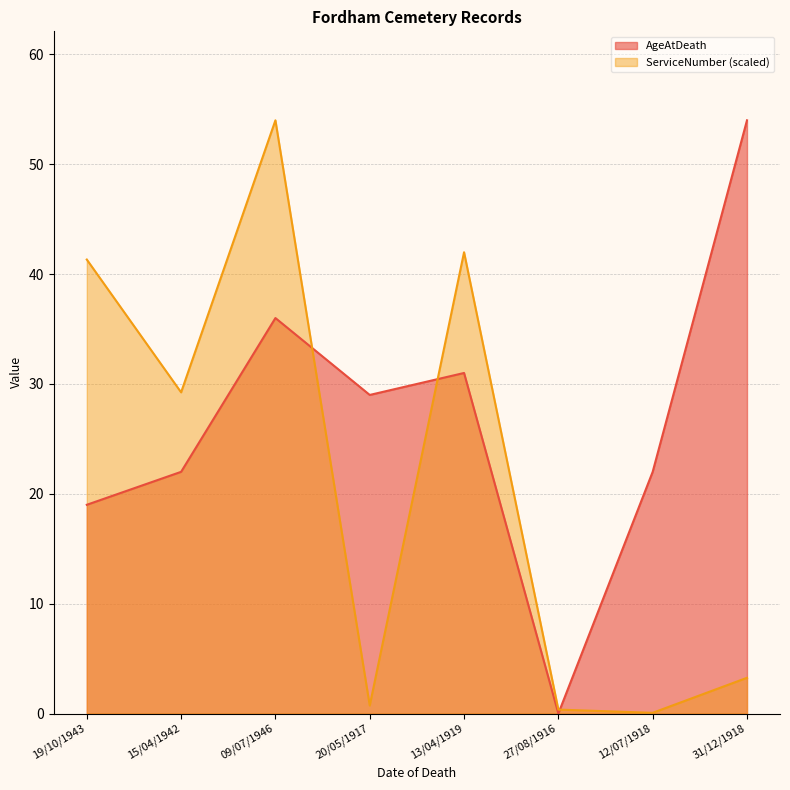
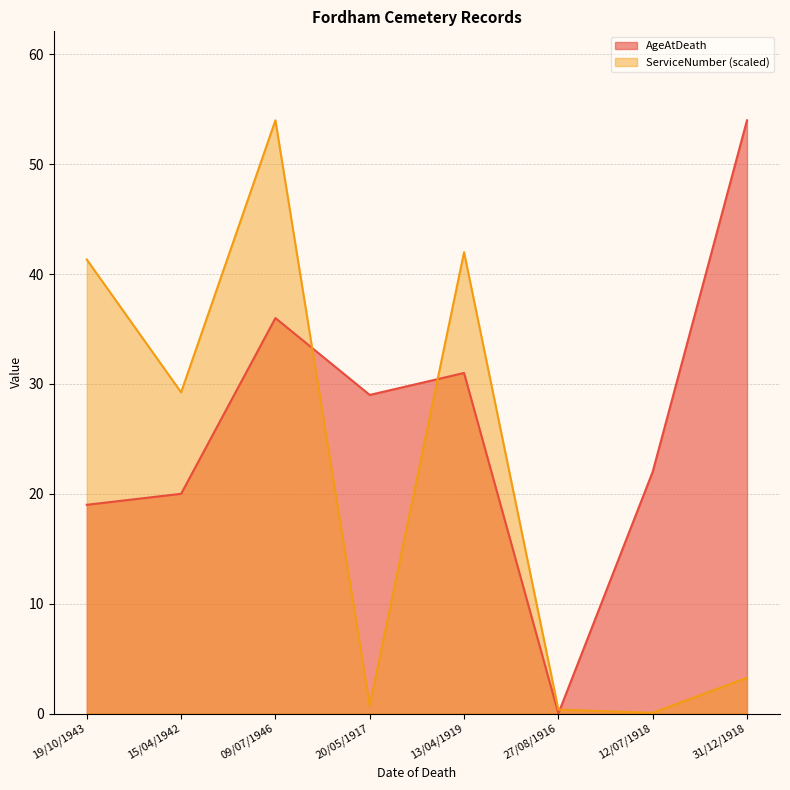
  {
    "AgeAtDeath": {
      "19/10/1943": 19,
-     "15/04/1942": 22,
+     "15/04/1942": 20,
      "09/07/1946": 36,
      "20/05/1917": 29,
      "13/04/1919": 31,
      "27/08/1916": 0,
      "12/07/1918": 22,
      "31/12/1918": 54
    },
    "ServiceNumber (scaled)": {
      "19/10/1943": 41.3,
      "15/04/1942": 29.2,
      "09/07/1946": 54,
      "20/05/1917": 0.7,
      "13/04/1919": 42,
      "27/08/1916": 0.4,
      "12/07/1918": 0,
      "31/12/1918": 3.3
    }
  }
